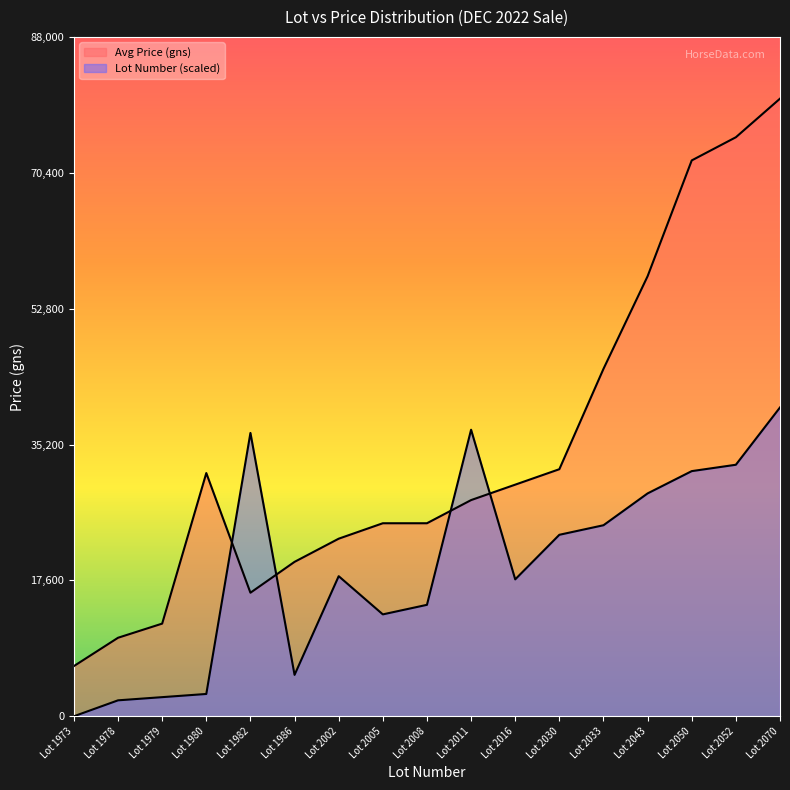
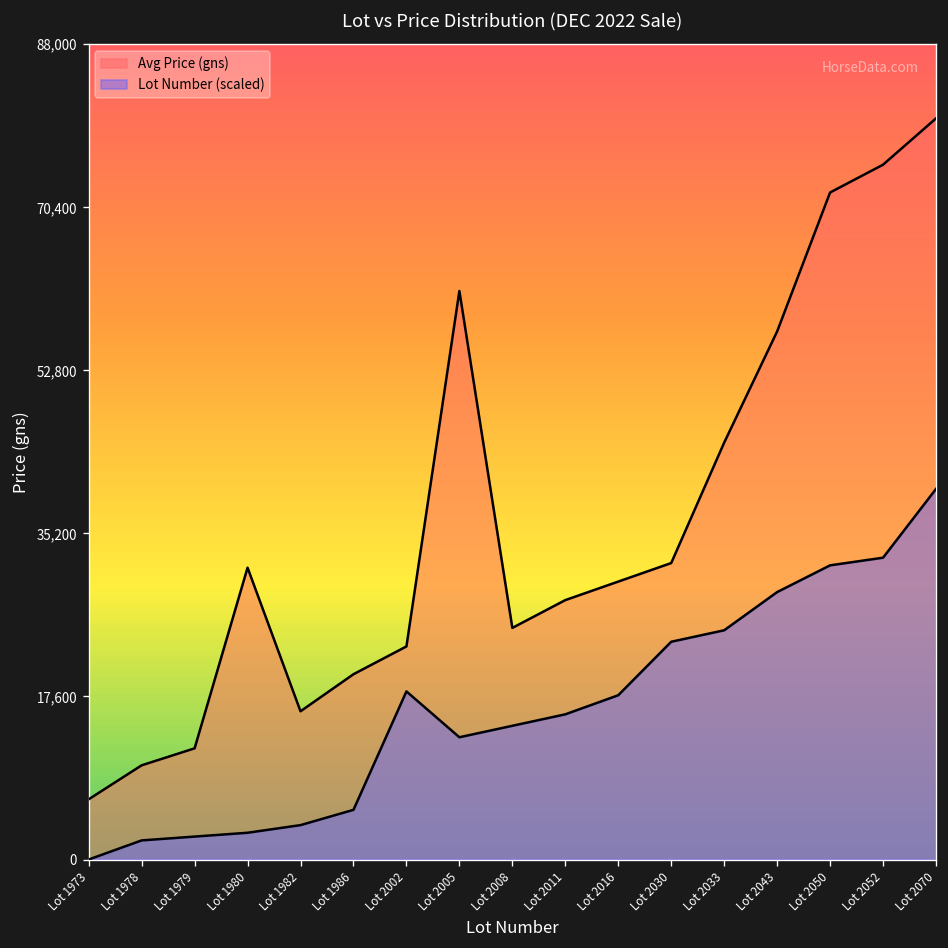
  {
    "Avg Price (gns)": {
      "Lot 1973": "7,000",
      "Lot 1978": "10,000",
      "Lot 1979": "12,000",
      "Lot 1980": "32,000",
      "Lot 1982": "16,000",
      "Lot 1986": "20,000",
      "Lot 2002": "23,000",
-     "Lot 2005": "25,000",
+     "Lot 2005": "61,000",
      "Lot 2008": "25,000",
      "Lot 2011": "28,000",
      "Lot 2016": "30,000",
      "Lot 2030": "32,000",
      "Lot 2033": "45,000",
      "Lot 2043": "57,000",
      "Lot 2050": "72,000",
      "Lot 2052": "75,000",
      "Lot 2070": "80,000"
    },
    "Lot Number (scaled)": {
      "Lot 1973": "0",
      "Lot 1978": "2,000",
      "Lot 1979": "2,000",
      "Lot 1980": "3,000",
-     "Lot 1982": "37,000",
+     "Lot 1982": "4,000",
      "Lot 1986": "5,000",
      "Lot 2002": "18,000",
      "Lot 2005": "13,000",
      "Lot 2008": "14,000",
-     "Lot 2011": "37,000",
+     "Lot 2011": "16,000",
      "Lot 2016": "18,000",
      "Lot 2030": "24,000",
      "Lot 2033": "25,000",
      "Lot 2043": "29,000",
      "Lot 2050": "32,000",
      "Lot 2052": "33,000",
      "Lot 2070": "40,000"
    }
  }
